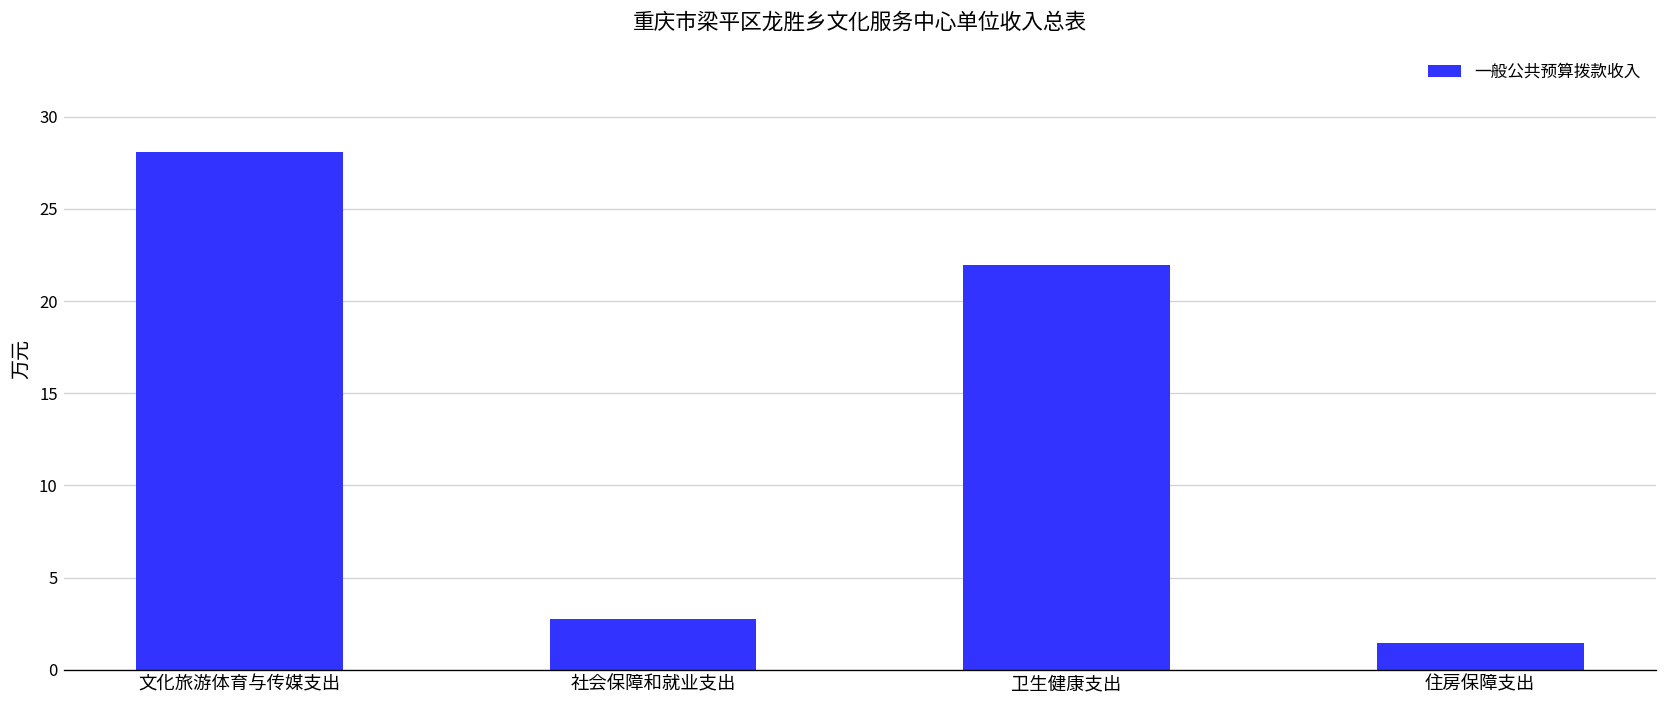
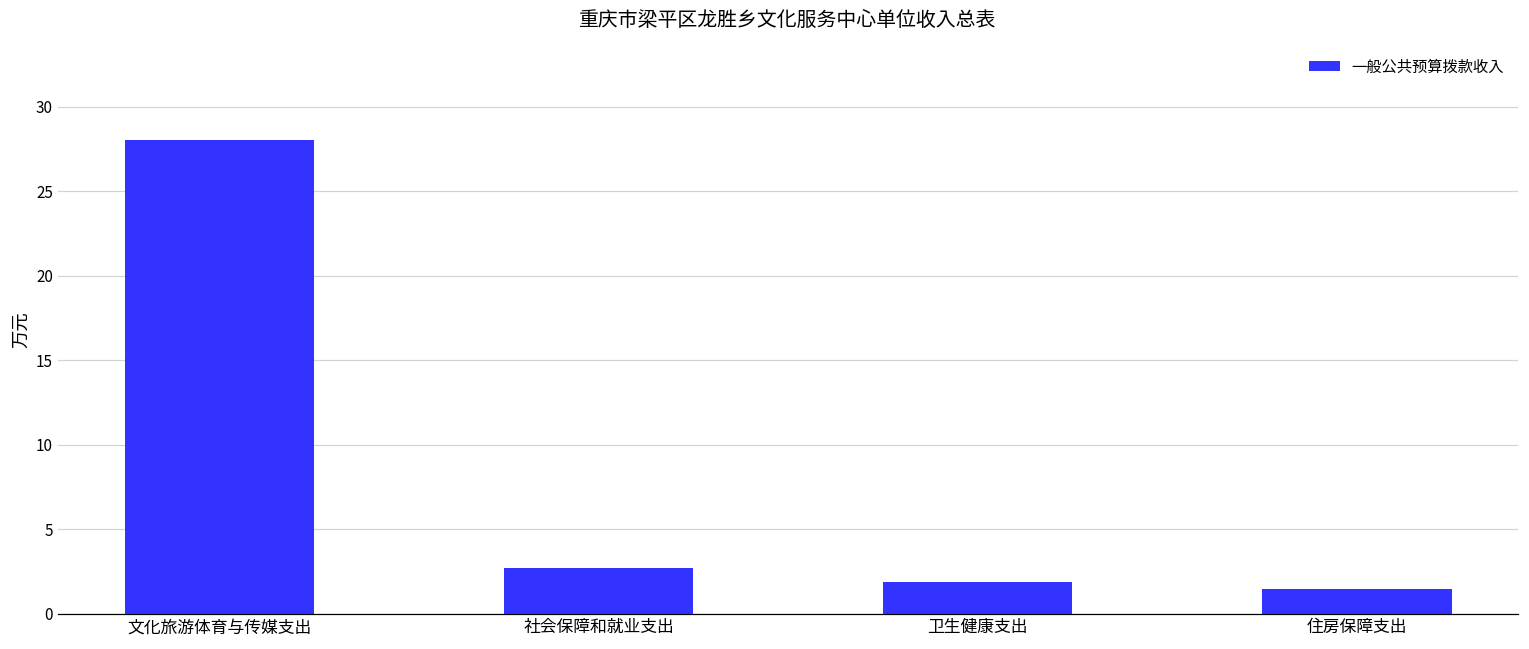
  {
    "文化旅游体育与传媒支出": 28.1,
    "社会保障和就业支出": 2.7,
-   "卫生健康支出": 22.0,
+   "卫生健康支出": 1.9,
    "住房保障支出": 1.5
  }
